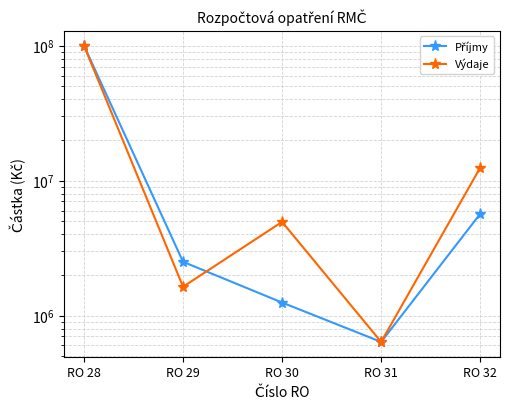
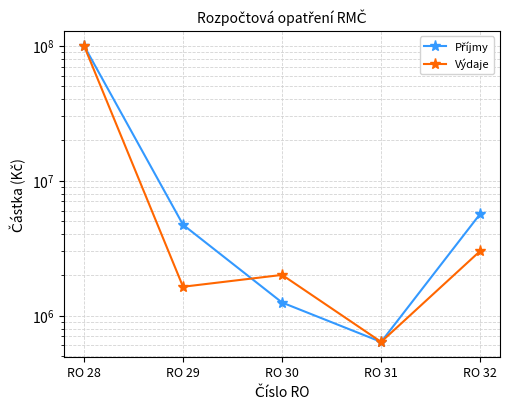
  {
    "Příjmy": {
-     "RO 29": 2500000,
+     "RO 29": 4700000,
      "RO 30": 1200000,
      "RO 32": 5700000
    },
    "Výdaje": {
      "RO 29": 1600000,
-     "RO 30": 4900000,
-     "RO 32": 12000000
+     "RO 30": 2000000,
+     "RO 32": 3000000
    }
  }
